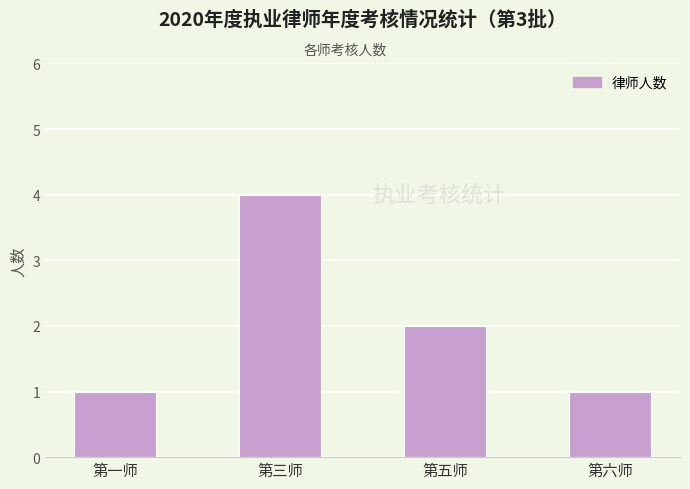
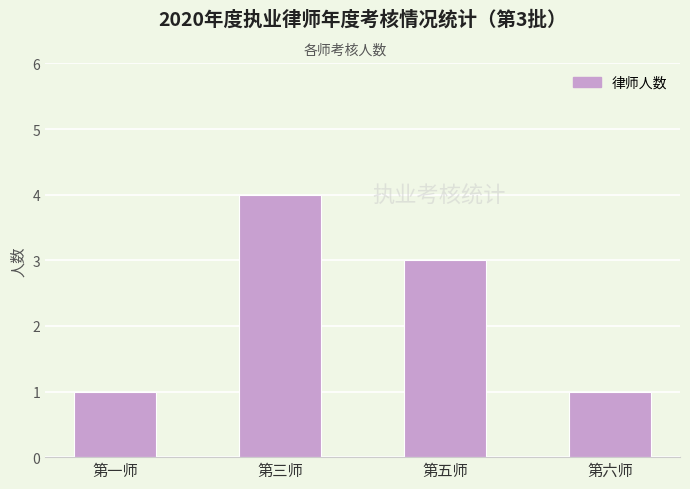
  {
    "第一师": 1,
    "第三师": 4,
-   "第五师": 2,
+   "第五师": 3,
    "第六师": 1
  }
